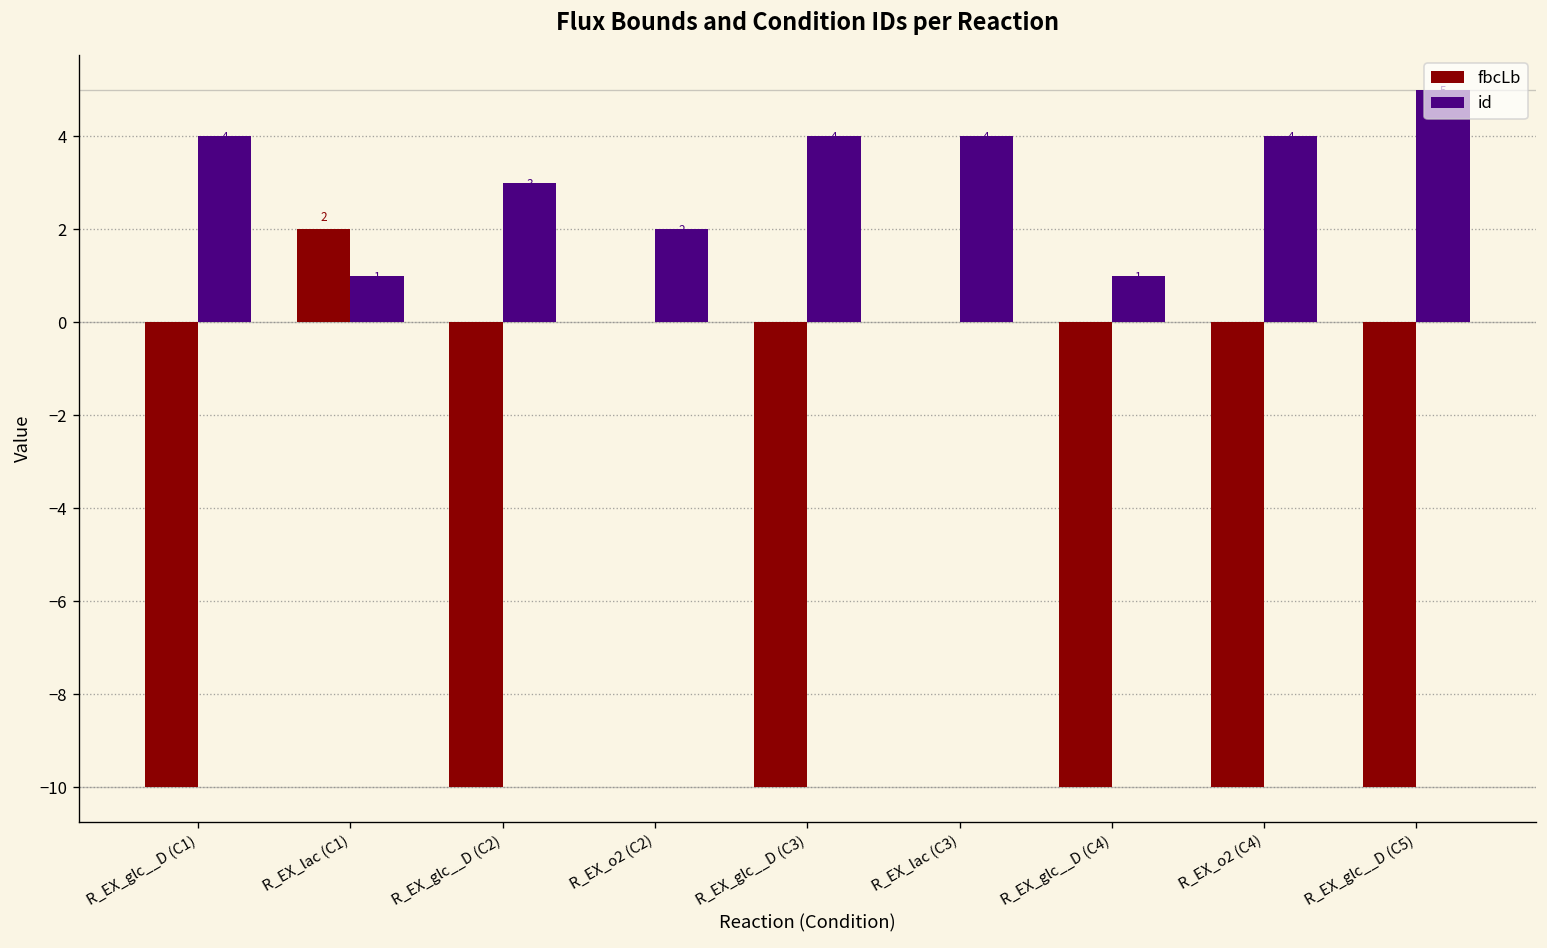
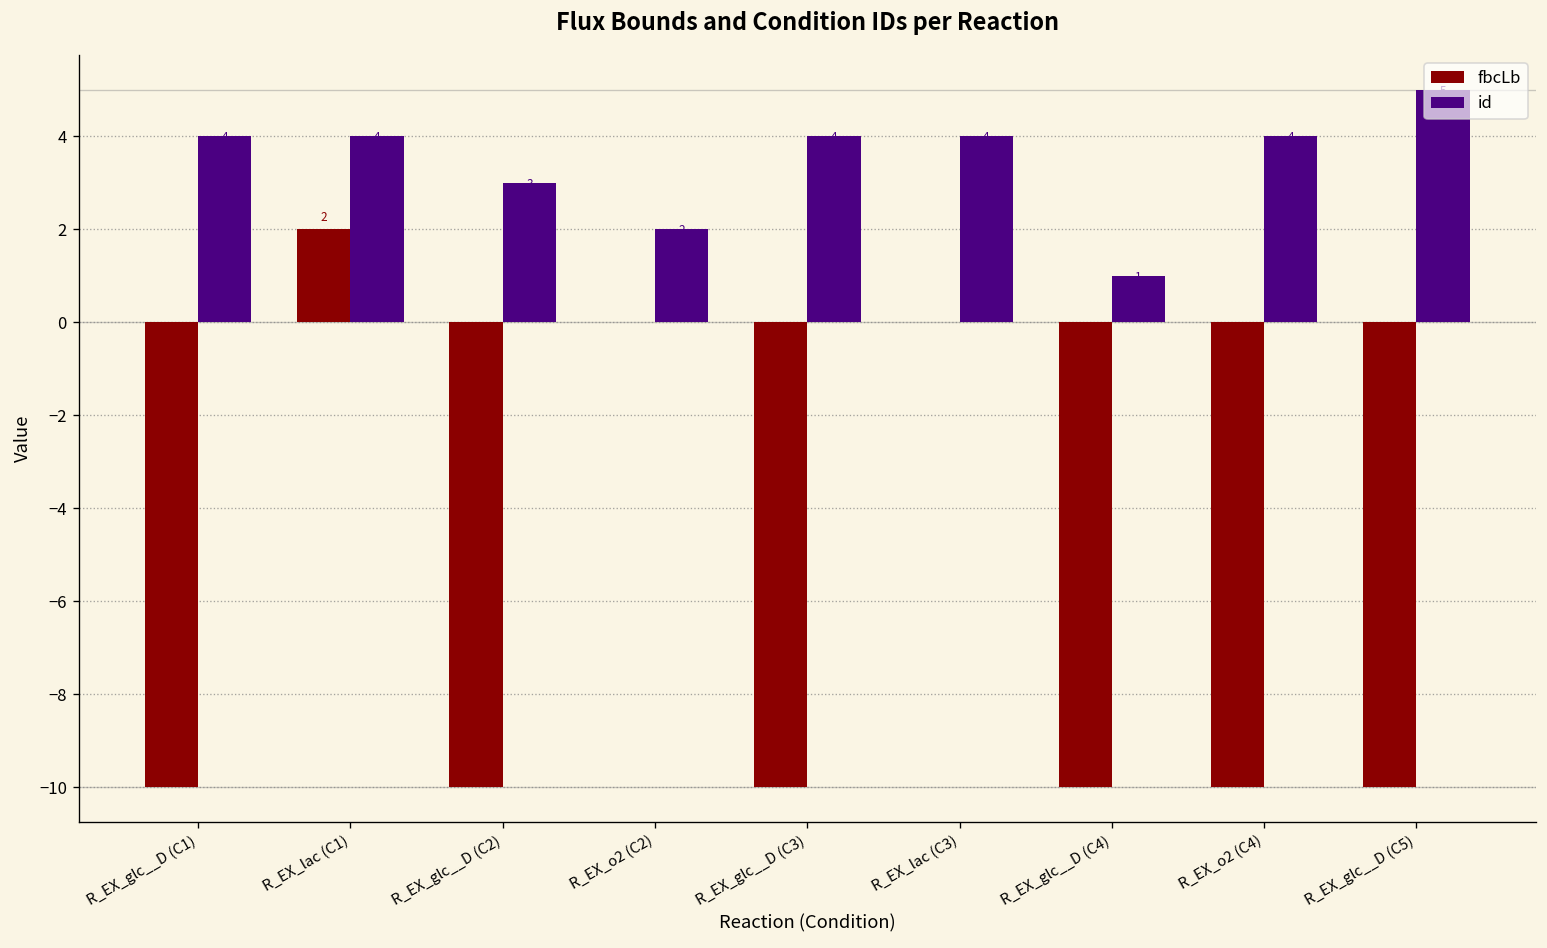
  {
    "fbcLb": {
      "R_EX_lac (C1)": 2
    },
    "id": {
      "R_EX_glc__D (C1)": 4,
-     "R_EX_lac (C1)": 1,
+     "R_EX_lac (C1)": 4,
      "R_EX_glc__D (C2)": 3,
      "R_EX_o2 (C2)": 2,
      "R_EX_glc__D (C3)": 4,
      "R_EX_lac (C3)": 4,
      "R_EX_glc__D (C4)": 1,
      "R_EX_o2 (C4)": 4
    }
  }
